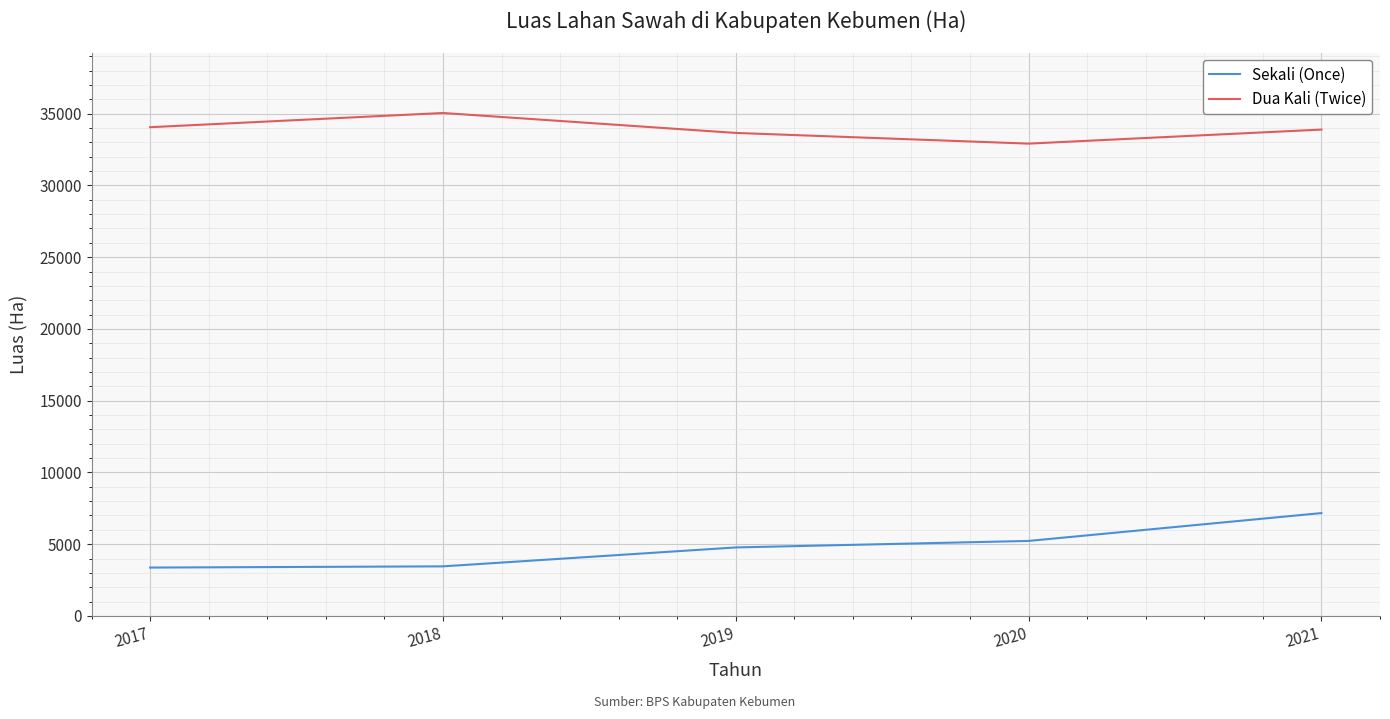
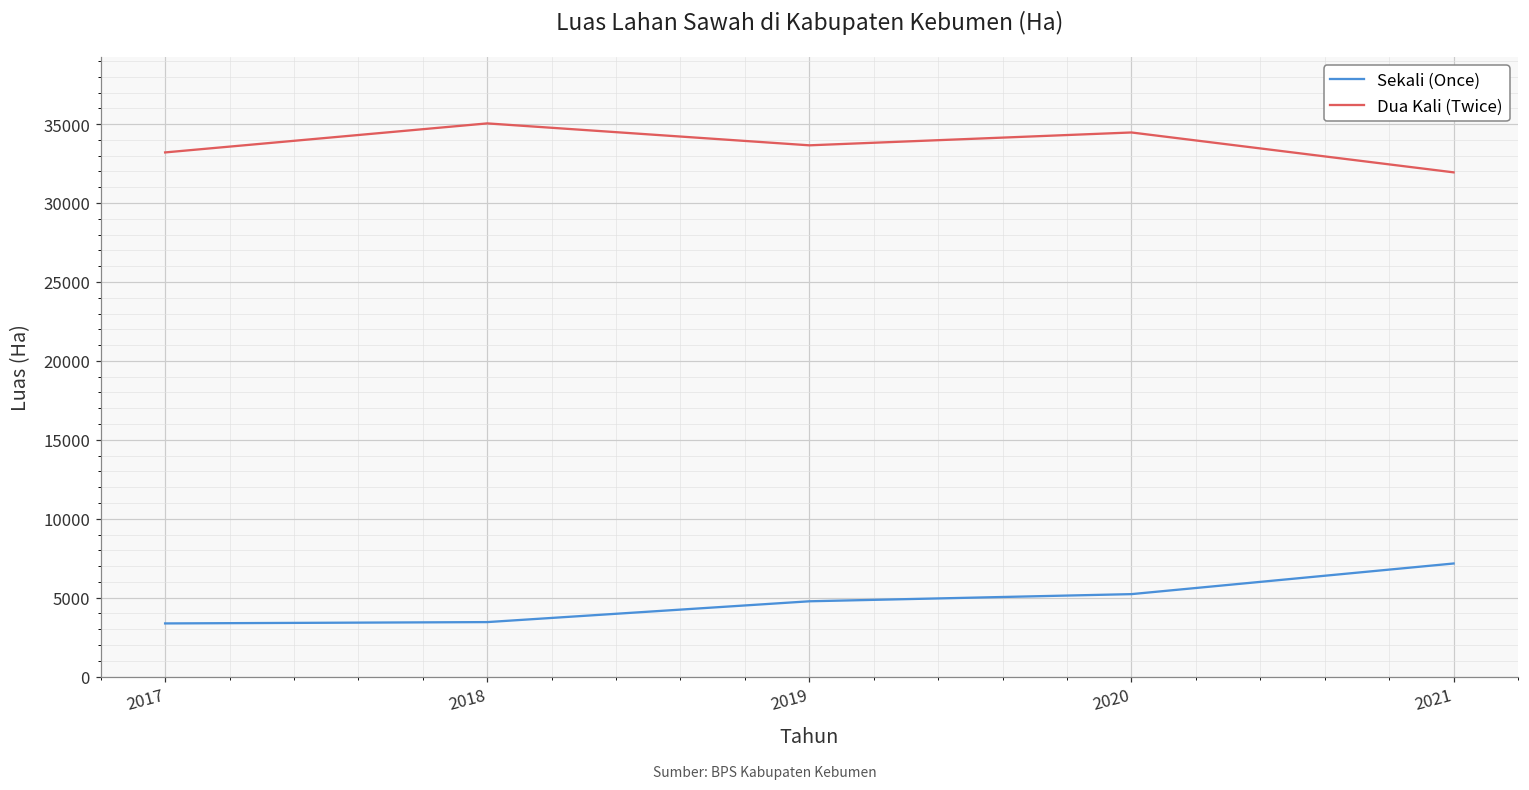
  {
    "Sekali (Once)": {
      "2017": 3400,
      "2018": 3500,
      "2019": 4800,
      "2020": 5200,
      "2021": 7200
    },
    "Dua Kali (Twice)": {
-     "2017": 34100,
+     "2017": 33200,
      "2018": 35000,
      "2019": 33700,
-     "2020": 32900,
-     "2021": 33900
+     "2020": 34500,
+     "2021": 31900
    }
  }
